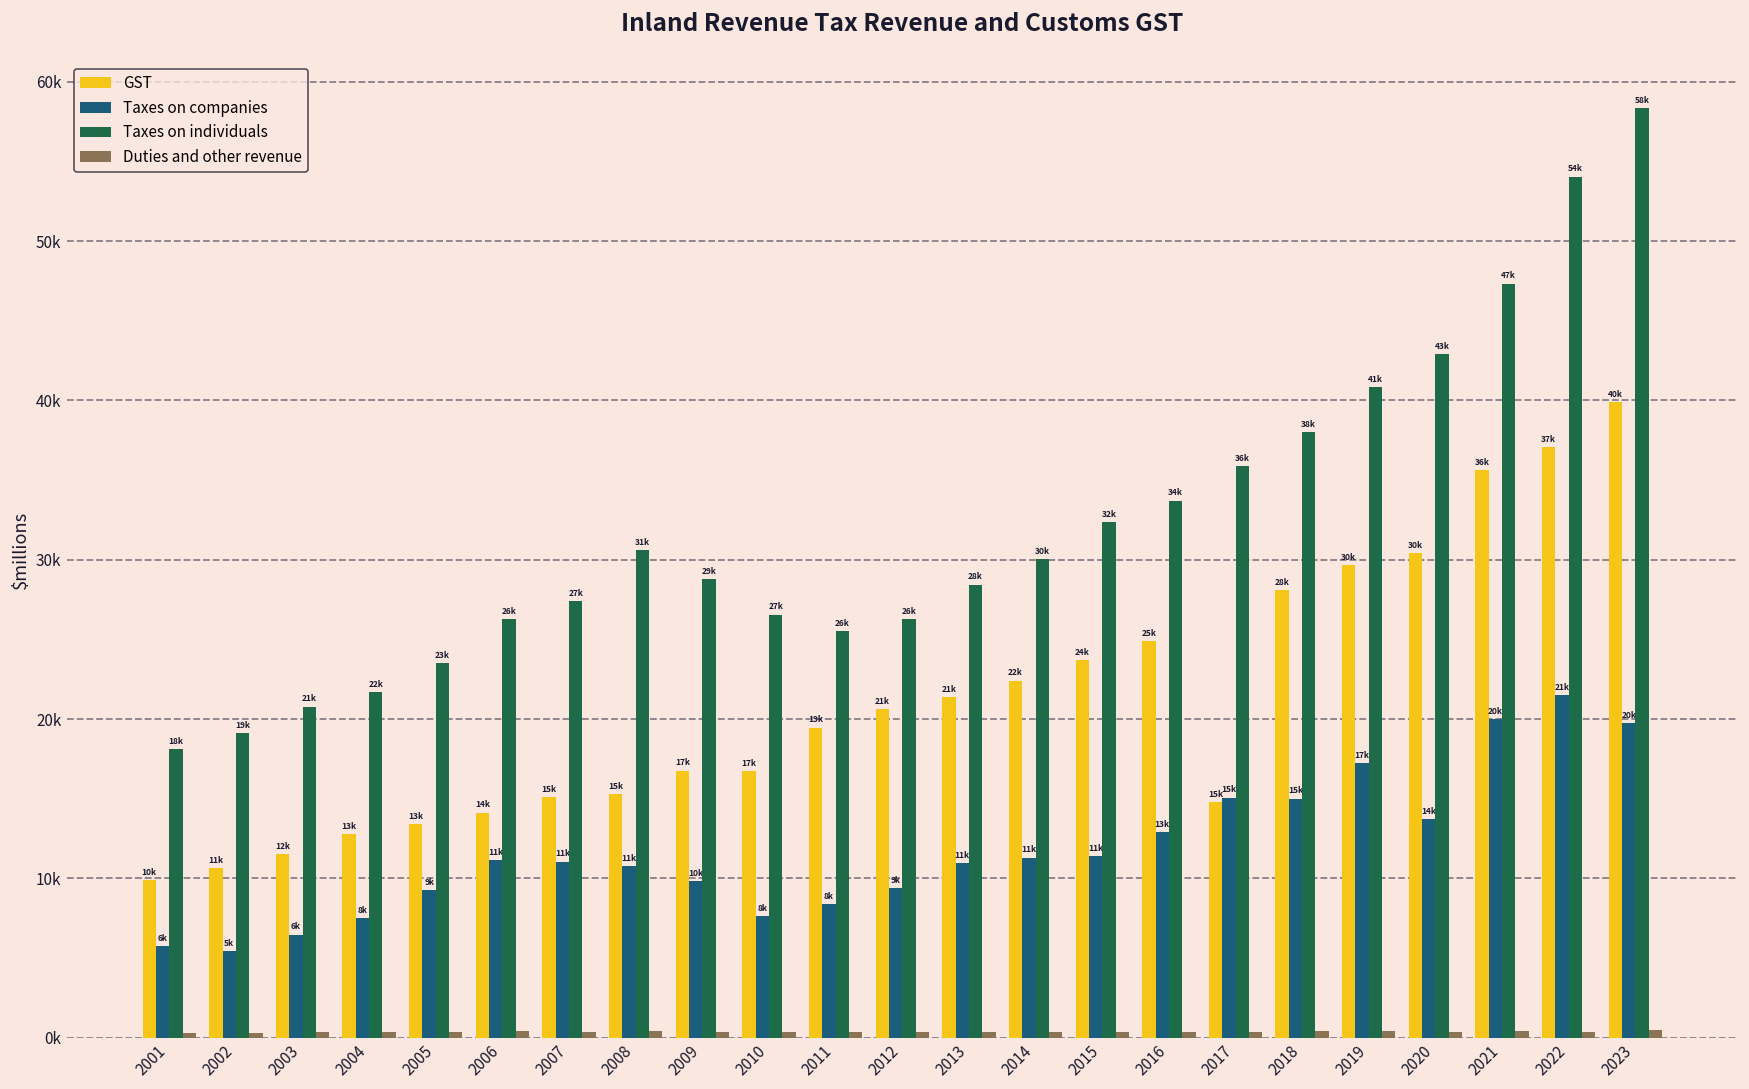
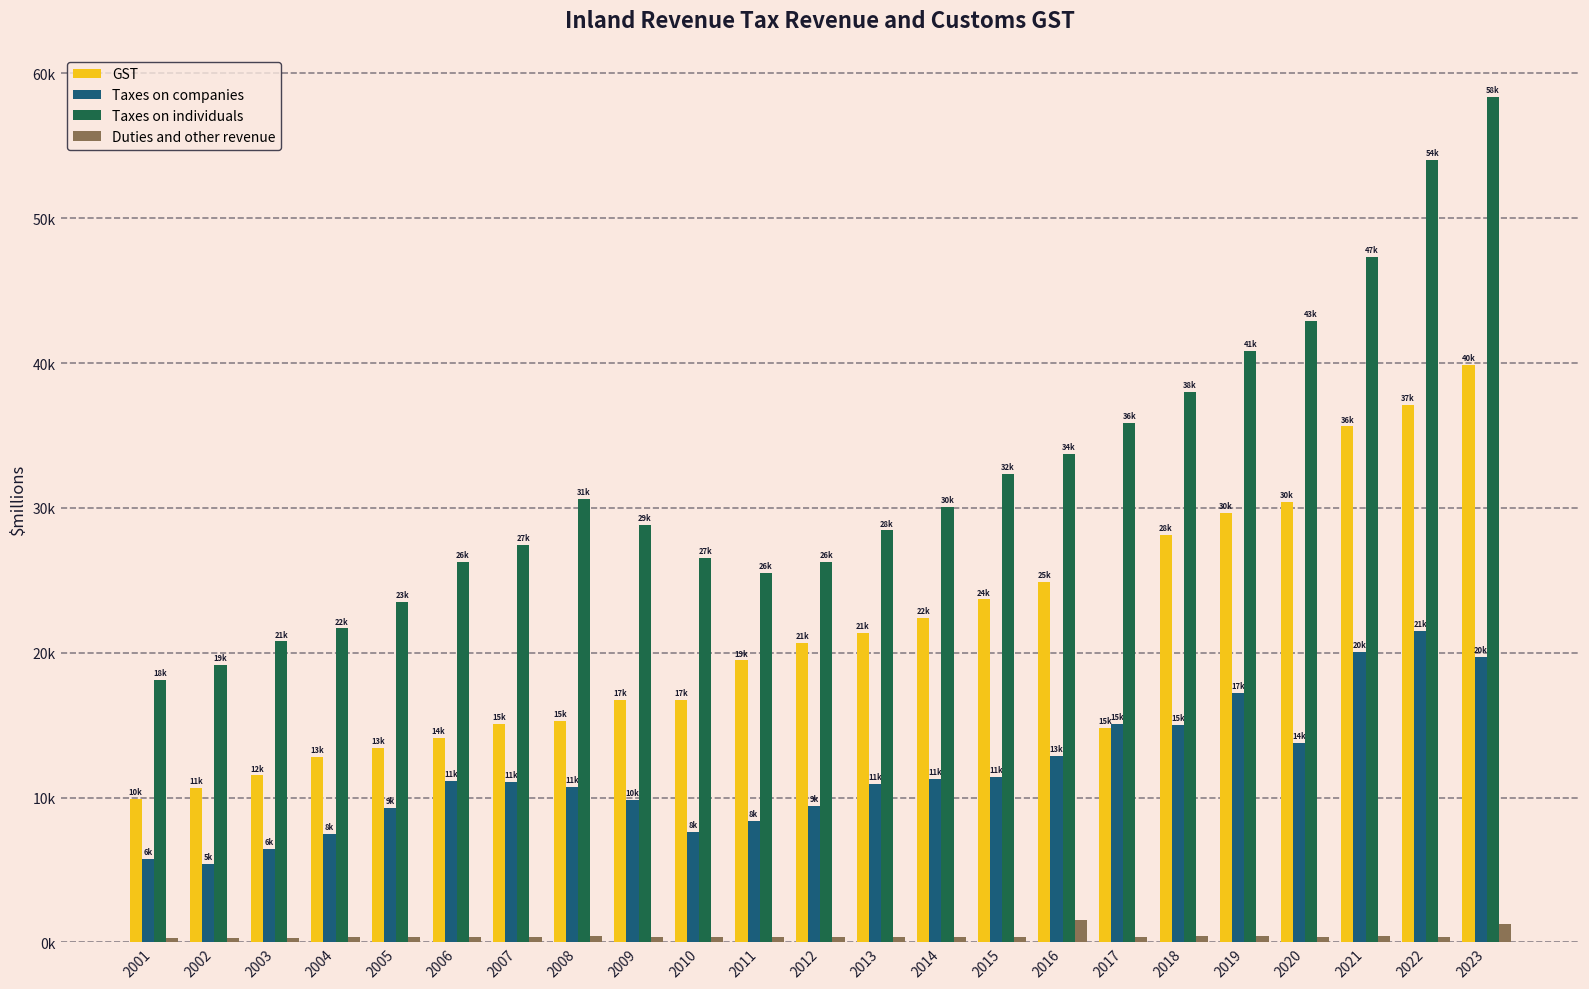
  {
    "GST": {
      "2001": "10k",
      "2002": "11k",
      "2003": "12k",
      "2004": "13k",
      "2005": "13k",
      "2006": "14k",
      "2007": "15k",
      "2008": "15k",
      "2009": "17k",
      "2010": "17k",
      "2011": "19k",
      "2012": "21k",
      "2013": "21k",
      "2014": "22k",
      "2015": "24k",
      "2016": "25k",
      "2017": "15k",
      "2018": "28k",
      "2019": "30k",
      "2020": "30k",
      "2021": "36k",
      "2022": "37k",
      "2023": "40k"
    },
    "Duties and other revenue": {
      "2001": "300",
      "2002": "300",
      "2003": "300",
      "2004": "400",
      "2005": "400",
      "2006": "400",
      "2007": "400",
      "2008": "400",
      "2009": "400",
      "2010": "400",
      "2011": "400",
      "2012": "400",
      "2013": "400",
      "2014": "400",
      "2015": "400",
-     "2016": "400",
+     "2016": "1500",
      "2017": "400",
      "2018": "400",
      "2019": "400",
      "2020": "400",
      "2021": "400",
      "2022": "400",
-     "2023": "500"
+     "2023": "1300"
    }
  }
